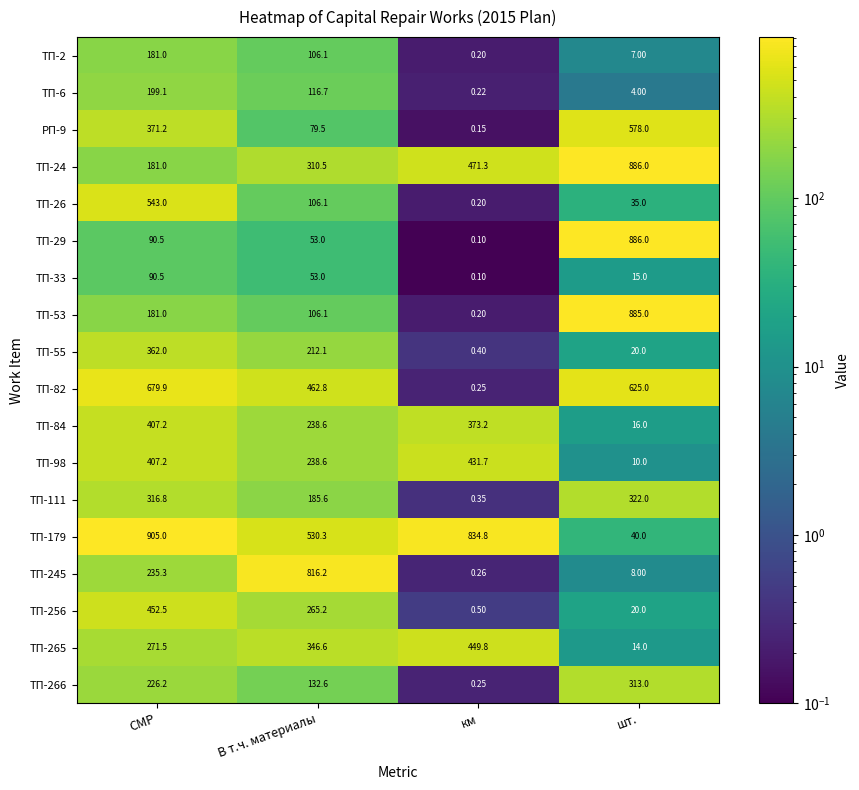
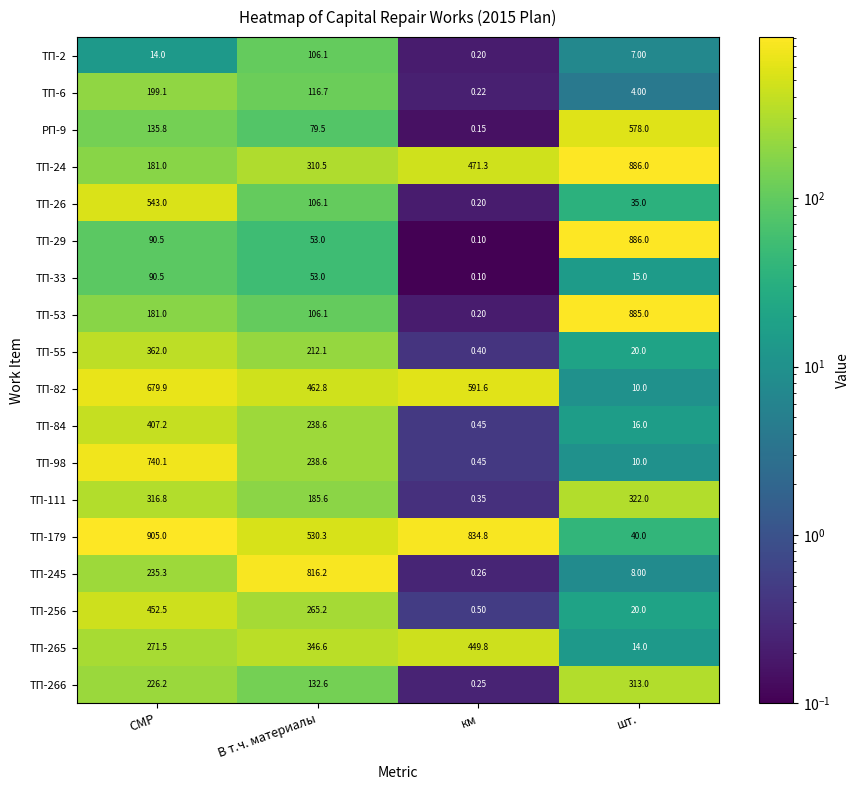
  {
    "ТП-2": {
-     "СМР": 181.0,
+     "СМР": 14.0,
      "В т.ч. материалы": 106.1,
      "км": 0.20,
      "шт.": 7.00
    },
    "ТП-6": {
      "СМР": 199.1,
      "В т.ч. материалы": 116.7,
      "км": 0.22,
      "шт.": 4.00
    },
    "РП-9": {
-     "СМР": 371.2,
+     "СМР": 135.8,
      "В т.ч. материалы": 79.5,
      "км": 0.15,
      "шт.": 578.0
    },
    "ТП-24": {
      "СМР": 181.0,
      "В т.ч. материалы": 310.5,
      "км": 471.3,
      "шт.": 886.0
    },
    "ТП-26": {
      "СМР": 543.0,
      "В т.ч. материалы": 106.1,
      "км": 0.20,
      "шт.": 35.0
    },
    "ТП-29": {
      "СМР": 90.5,
      "В т.ч. материалы": 53.0,
      "км": 0.10,
      "шт.": 886.0
    },
    "ТП-33": {
      "СМР": 90.5,
      "В т.ч. материалы": 53.0,
      "км": 0.10,
      "шт.": 15.0
    },
    "ТП-53": {
      "СМР": 181.0,
      "В т.ч. материалы": 106.1,
      "км": 0.20,
      "шт.": 885.0
    },
    "ТП-55": {
      "СМР": 362.0,
      "В т.ч. материалы": 212.1,
      "км": 0.40,
      "шт.": 20.0
    },
    "ТП-82": {
      "СМР": 679.9,
      "В т.ч. материалы": 462.8,
-     "км": 0.25,
-     "шт.": 625.0
+     "км": 591.6,
+     "шт.": 10.0
    },
    "ТП-84": {
      "СМР": 407.2,
      "В т.ч. материалы": 238.6,
-     "км": 373.2,
+     "км": 0.45,
      "шт.": 16.0
    },
    "ТП-98": {
-     "СМР": 407.2,
+     "СМР": 740.1,
      "В т.ч. материалы": 238.6,
-     "км": 431.7,
+     "км": 0.45,
      "шт.": 10.0
    },
    "ТП-111": {
      "СМР": 316.8,
      "В т.ч. материалы": 185.6,
      "км": 0.35,
      "шт.": 322.0
    },
    "ТП-179": {
      "СМР": 905.0,
      "В т.ч. материалы": 530.3,
      "км": 834.8,
      "шт.": 40.0
    },
    "ТП-245": {
      "СМР": 235.3,
      "В т.ч. материалы": 816.2,
      "км": 0.26,
      "шт.": 8.00
    },
    "ТП-256": {
      "СМР": 452.5,
      "В т.ч. материалы": 265.2,
      "км": 0.50,
      "шт.": 20.0
    },
    "ТП-265": {
      "СМР": 271.5,
      "В т.ч. материалы": 346.6,
      "км": 449.8,
      "шт.": 14.0
    },
    "ТП-266": {
      "СМР": 226.2,
      "В т.ч. материалы": 132.6,
      "км": 0.25,
      "шт.": 313.0
    }
  }
